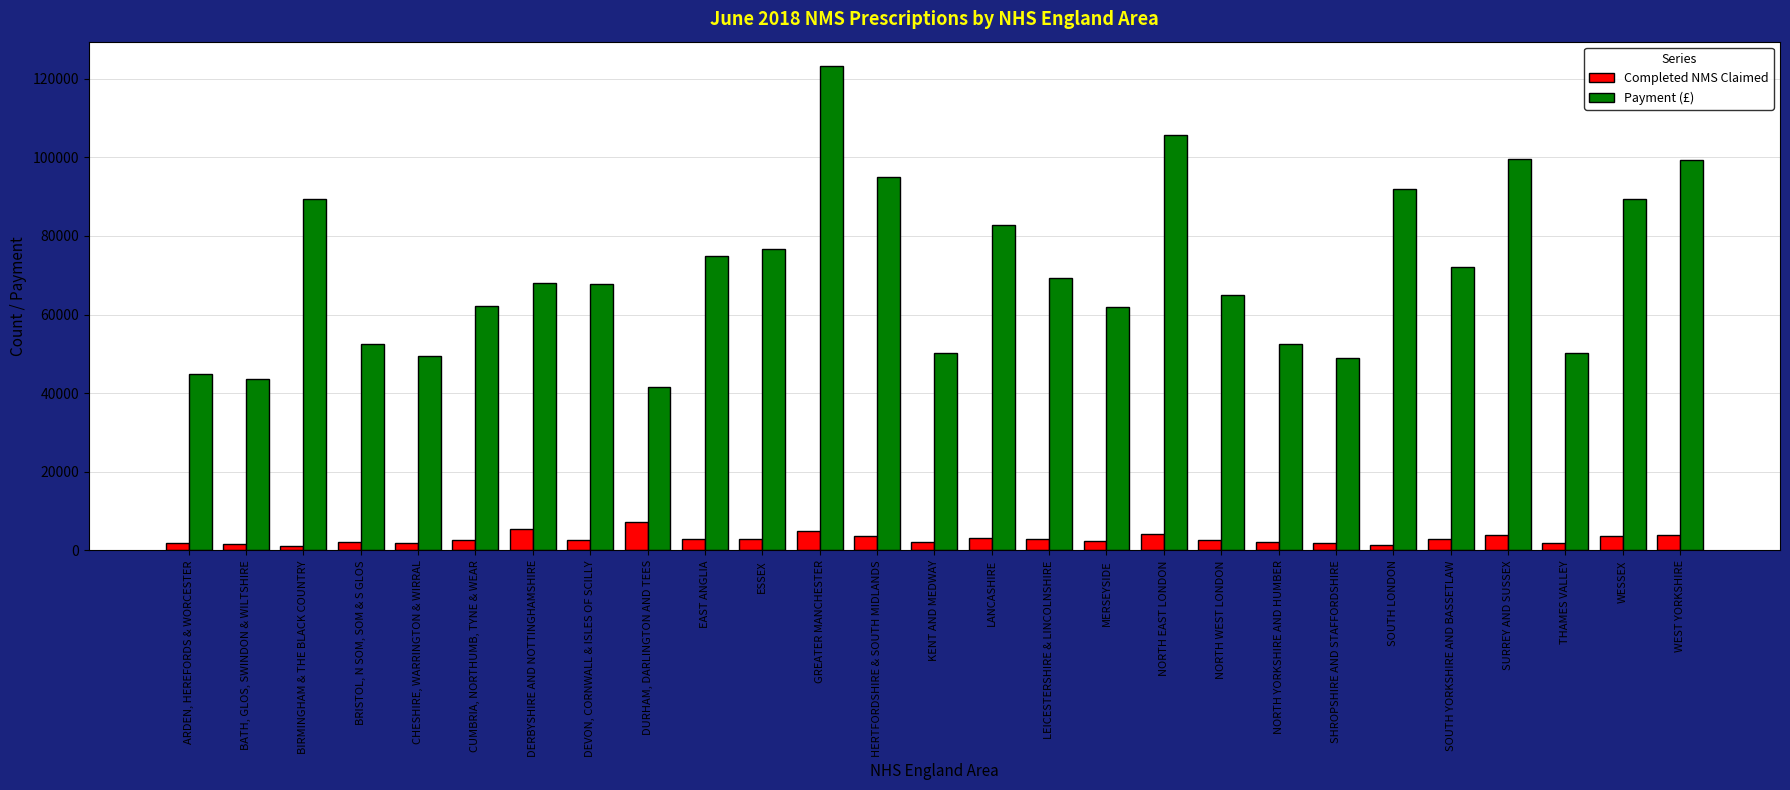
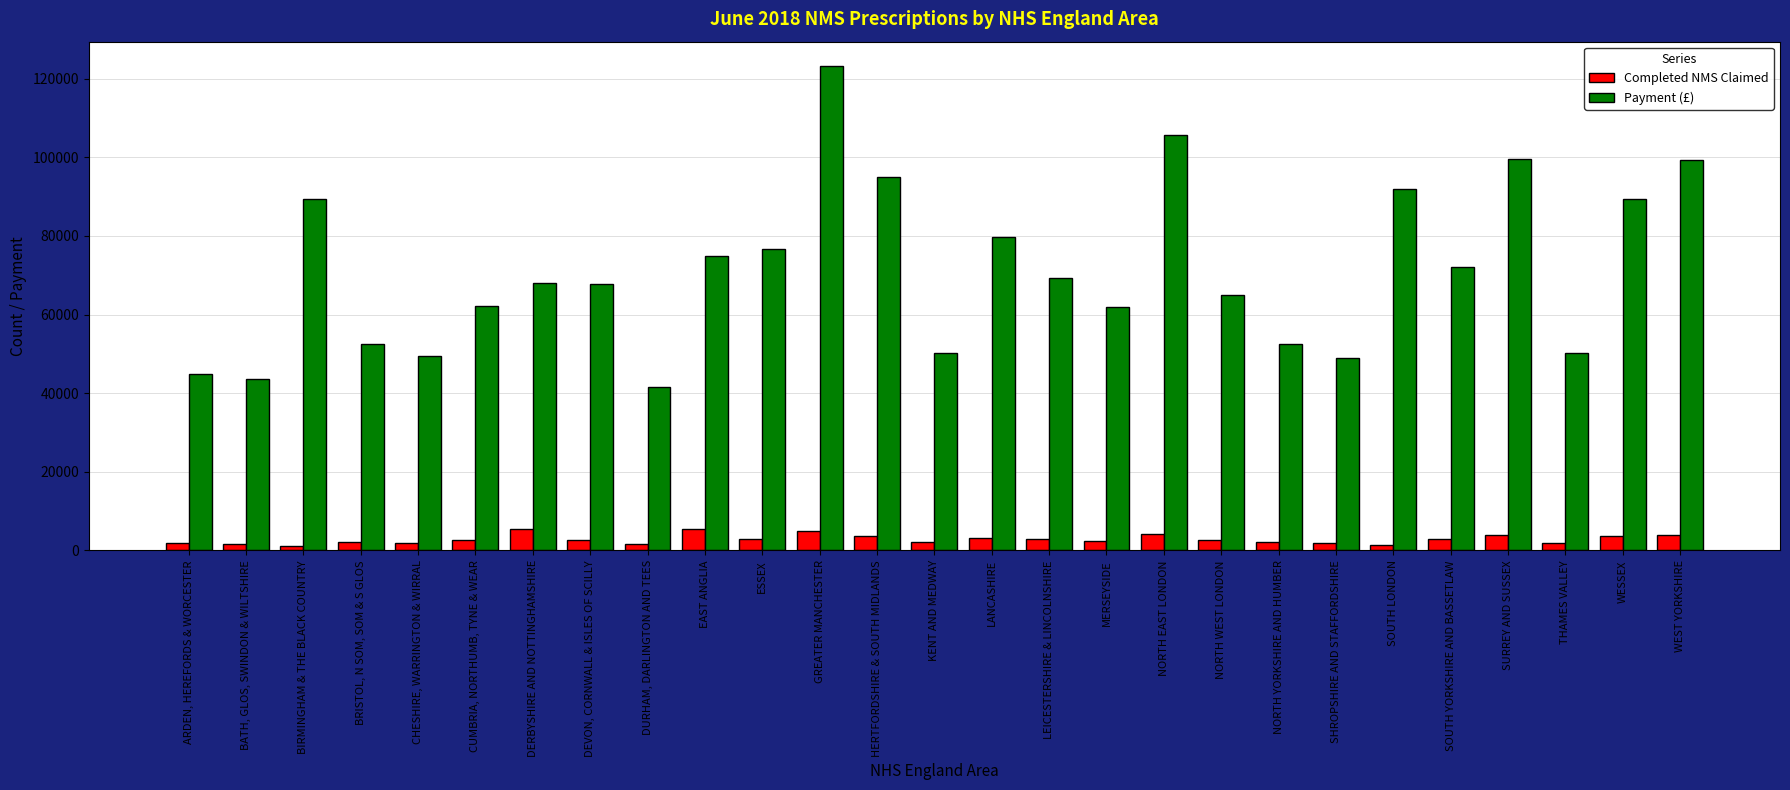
  {
    "Completed NMS Claimed": {
      "ARDEN, HEREFORDS & WORCESTER": 2000,
      "BATH, GLOS, SWINDON & WILTSHIRE": 2000,
      "BIRMINGHAM & THE BLACK COUNTRY": 1000,
      "BRISTOL, N SOM, SOM & S GLOS": 2000,
      "CHESHIRE, WARRINGTON & WIRRAL": 2000,
      "CUMBRIA, NORTHUMB, TYNE & WEAR": 3000,
      "DERBYSHIRE AND NOTTINGHAMSHIRE": 6000,
      "DEVON, CORNWALL & ISLES OF SCILLY": 3000,
-     "DURHAM, DARLINGTON AND TEES": 7000,
-     "EAST ANGLIA": 3000,
+     "DURHAM, DARLINGTON AND TEES": 2000,
+     "EAST ANGLIA": 6000,
      "ESSEX": 3000,
      "GREATER MANCHESTER": 5000,
      "HERTFORDSHIRE & SOUTH MIDLANDS": 4000,
      "KENT AND MEDWAY": 2000,
      "LANCASHIRE": 3000,
      "LEICESTERSHIRE & LINCOLNSHIRE": 3000,
      "MERSEYSIDE": 2000,
      "NORTH EAST LONDON": 4000,
      "NORTH WEST LONDON": 3000,
      "NORTH YORKSHIRE AND HUMBER": 2000,
      "SHROPSHIRE AND STAFFORDSHIRE": 2000,
      "SOUTH LONDON": 1000,
      "SOUTH YORKSHIRE AND BASSETLAW": 3000,
      "SURREY AND SUSSEX": 4000,
      "THAMES VALLEY": 2000,
      "WESSEX": 4000,
      "WEST YORKSHIRE": 4000
    },
    "Payment (£)": {
      "ARDEN, HEREFORDS & WORCESTER": 45000,
      "BATH, GLOS, SWINDON & WILTSHIRE": 44000,
      "BIRMINGHAM & THE BLACK COUNTRY": 89000,
      "BRISTOL, N SOM, SOM & S GLOS": 52000,
      "CHESHIRE, WARRINGTON & WIRRAL": 49000,
      "CUMBRIA, NORTHUMB, TYNE & WEAR": 62000,
      "DERBYSHIRE AND NOTTINGHAMSHIRE": 68000,
      "DEVON, CORNWALL & ISLES OF SCILLY": 68000,
      "DURHAM, DARLINGTON AND TEES": 42000,
      "EAST ANGLIA": 75000,
      "ESSEX": 77000,
      "GREATER MANCHESTER": 123000,
      "HERTFORDSHIRE & SOUTH MIDLANDS": 95000,
      "KENT AND MEDWAY": 50000,
-     "LANCASHIRE": 83000,
+     "LANCASHIRE": 80000,
      "LEICESTERSHIRE & LINCOLNSHIRE": 69000,
      "MERSEYSIDE": 62000,
      "NORTH EAST LONDON": 106000,
      "NORTH WEST LONDON": 65000,
      "NORTH YORKSHIRE AND HUMBER": 53000,
      "SHROPSHIRE AND STAFFORDSHIRE": 49000,
      "SOUTH LONDON": 92000,
      "SOUTH YORKSHIRE AND BASSETLAW": 72000,
      "SURREY AND SUSSEX": 100000,
      "THAMES VALLEY": 50000,
      "WESSEX": 89000,
      "WEST YORKSHIRE": 99000
    }
  }
